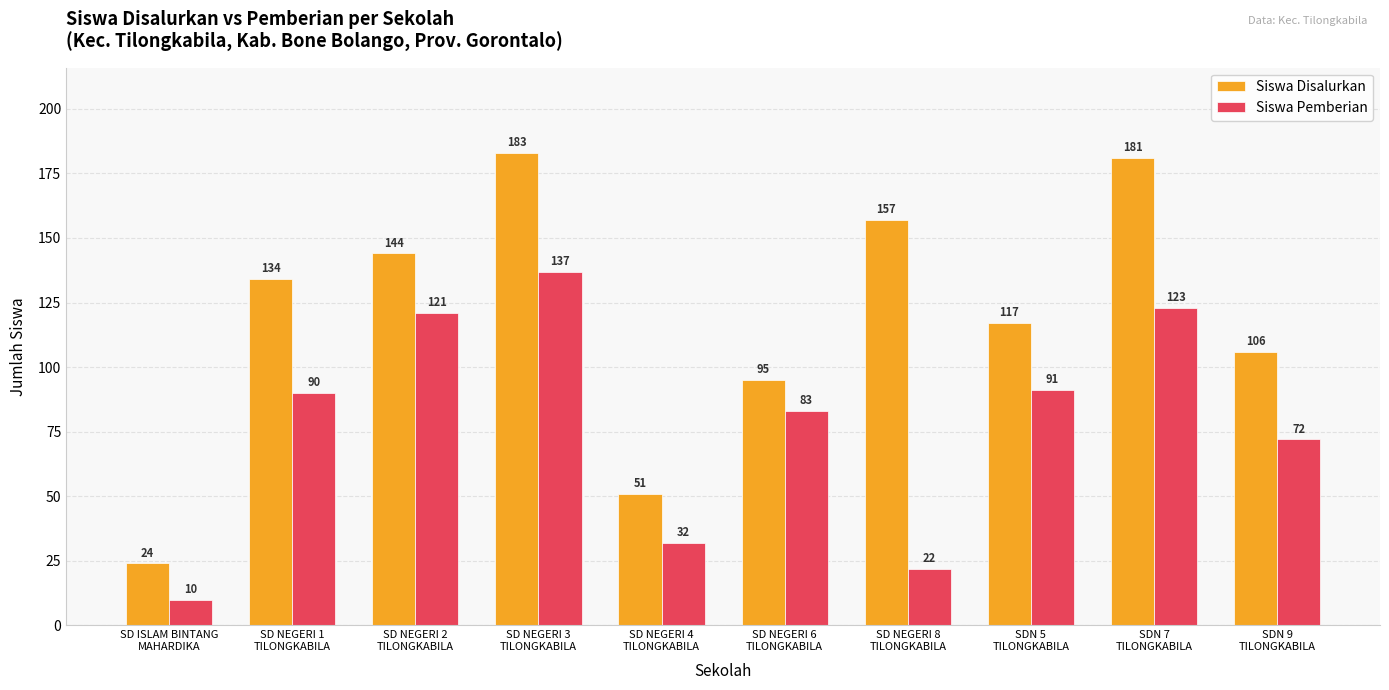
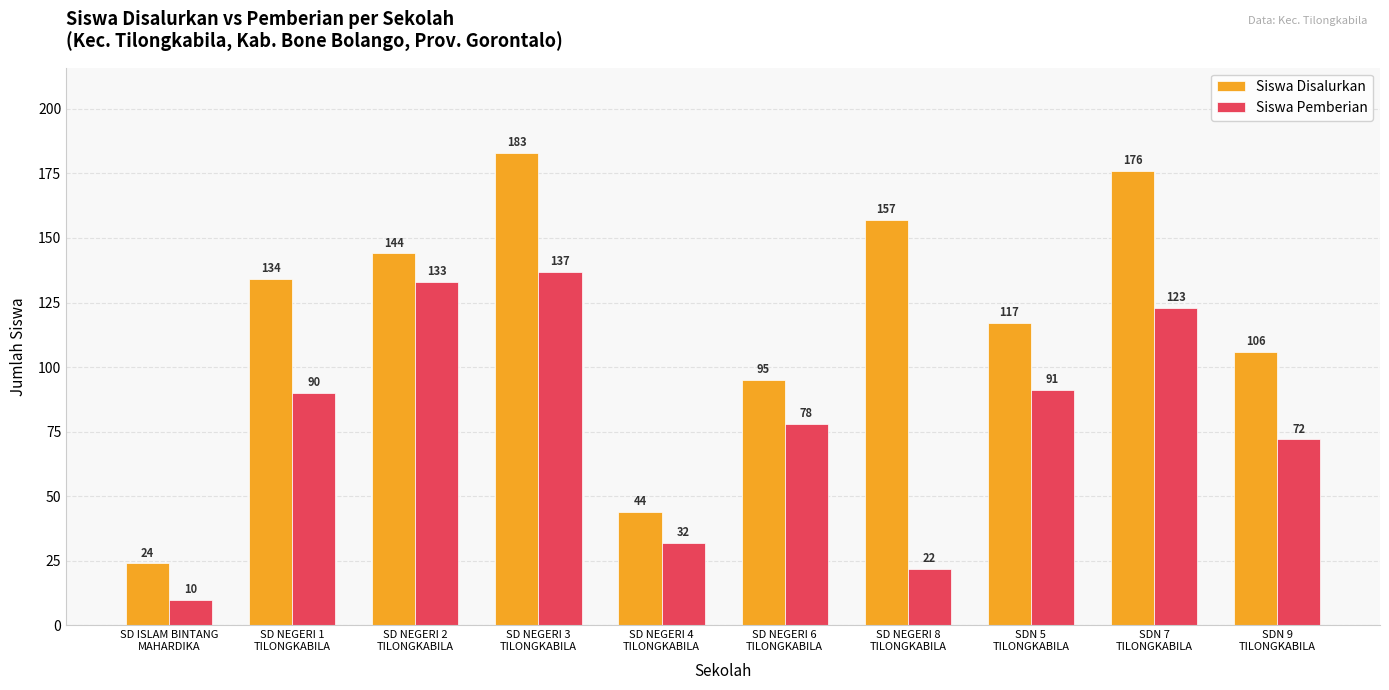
  {
    "Siswa Disalurkan": {
      "SD ISLAM BINTANG MAHARDIKA": 24,
      "SD NEGERI 1 TILONGKABILA": 134,
      "SD NEGERI 2 TILONGKABILA": 144,
      "SD NEGERI 3 TILONGKABILA": 183,
-     "SD NEGERI 4 TILONGKABILA": 51,
+     "SD NEGERI 4 TILONGKABILA": 44,
      "SD NEGERI 6 TILONGKABILA": 95,
      "SD NEGERI 8 TILONGKABILA": 157,
      "SDN 5 TILONGKABILA": 117,
-     "SDN 7 TILONGKABILA": 181,
+     "SDN 7 TILONGKABILA": 176,
      "SDN 9 TILONGKABILA": 106
    },
    "Siswa Pemberian": {
      "SD ISLAM BINTANG MAHARDIKA": 10,
      "SD NEGERI 1 TILONGKABILA": 90,
-     "SD NEGERI 2 TILONGKABILA": 121,
+     "SD NEGERI 2 TILONGKABILA": 133,
      "SD NEGERI 3 TILONGKABILA": 137,
      "SD NEGERI 4 TILONGKABILA": 32,
-     "SD NEGERI 6 TILONGKABILA": 83,
+     "SD NEGERI 6 TILONGKABILA": 78,
      "SD NEGERI 8 TILONGKABILA": 22,
      "SDN 5 TILONGKABILA": 91,
      "SDN 7 TILONGKABILA": 123,
      "SDN 9 TILONGKABILA": 72
    }
  }
